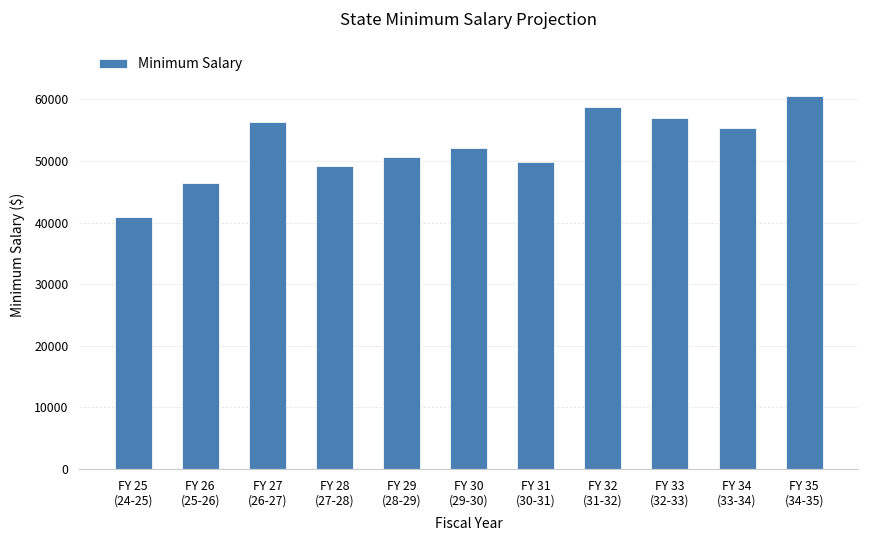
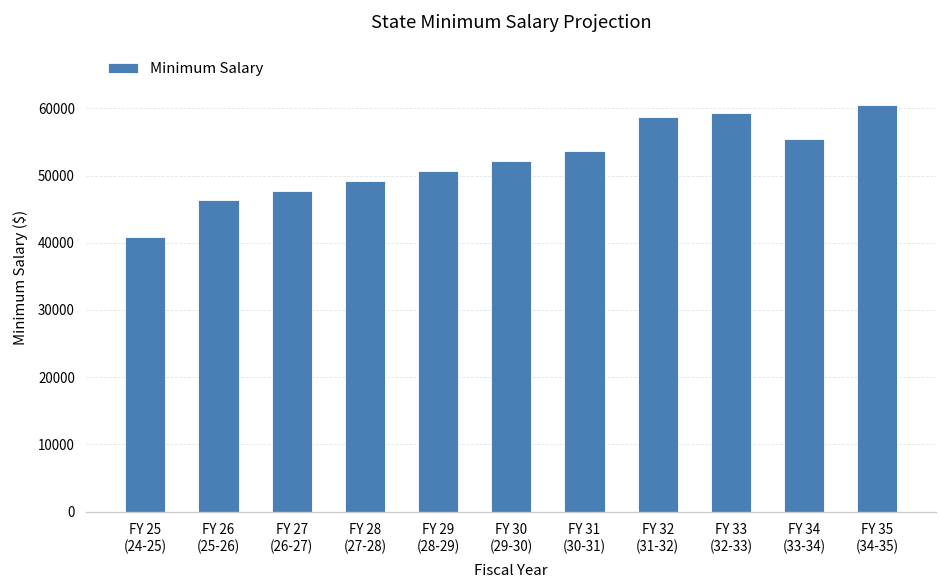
  {
    "FY 25 (24-25)": 41000,
    "FY 26 (25-26)": 46000,
-   "FY 27 (26-27)": 56000,
+   "FY 27 (26-27)": 48000,
    "FY 28 (27-28)": 49000,
    "FY 29 (28-29)": 51000,
    "FY 30 (29-30)": 52000,
-   "FY 31 (30-31)": 50000,
+   "FY 31 (30-31)": 54000,
    "FY 32 (31-32)": 59000,
-   "FY 33 (32-33)": 57000,
+   "FY 33 (32-33)": 59000,
    "FY 34 (33-34)": 55000,
    "FY 35 (34-35)": 60000
  }
